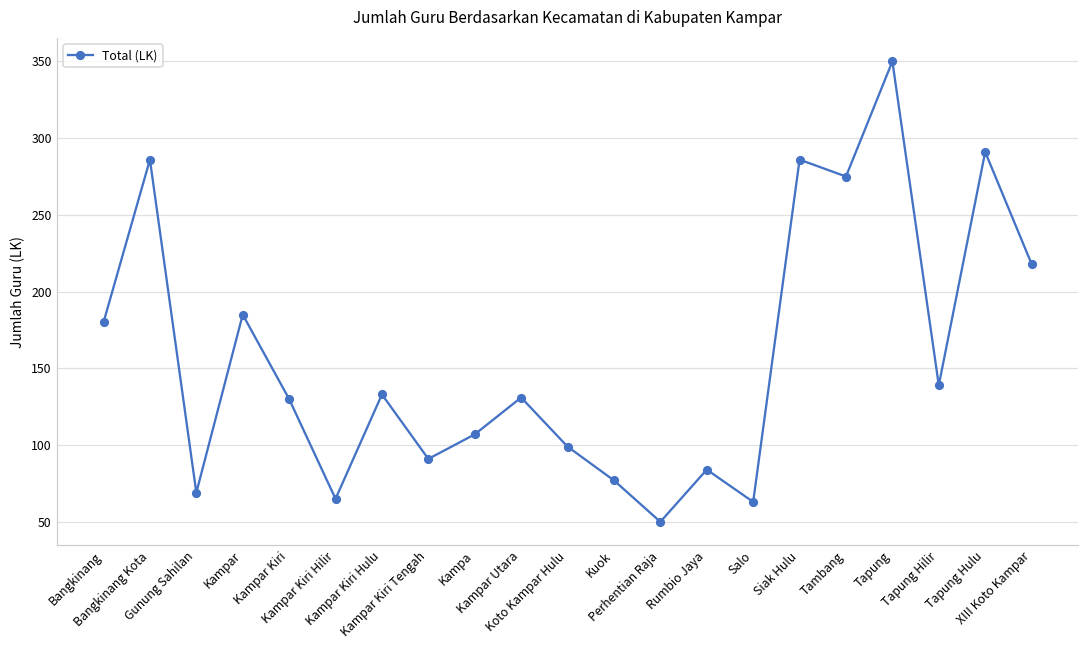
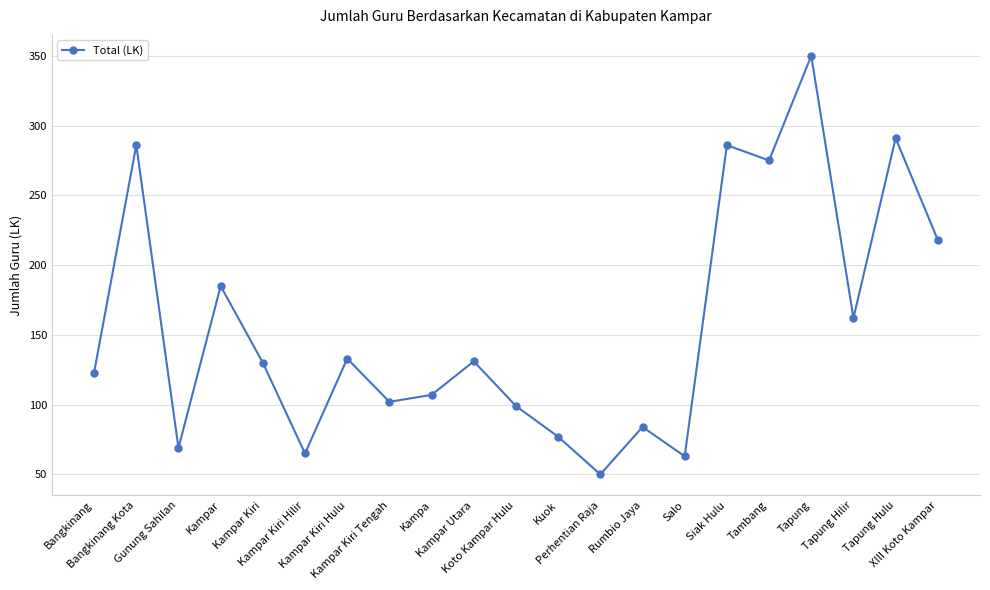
  {
-   "Bangkinang": 180,
+   "Bangkinang": 123,
    "Bangkinang Kota": 286,
    "Gunung Sahilan": 69,
    "Kampar": 185,
    "Kampar Kiri": 130,
    "Kampar Kiri Hilir": 65,
    "Kampar Kiri Hulu": 133,
-   "Kampar Kiri Tengah": 91,
+   "Kampar Kiri Tengah": 102,
    "Kampa": 107,
    "Kampar Utara": 131,
    "Koto Kampar Hulu": 99,
    "Kuok": 77,
    "Perhentian Raja": 50,
    "Rumbio Jaya": 84,
    "Salo": 63,
    "Siak Hulu": 286,
    "Tambang": 275,
    "Tapung": 350,
-   "Tapung Hilir": 139,
+   "Tapung Hilir": 162,
    "Tapung Hulu": 291,
    "XIII Koto Kampar": 218
  }
